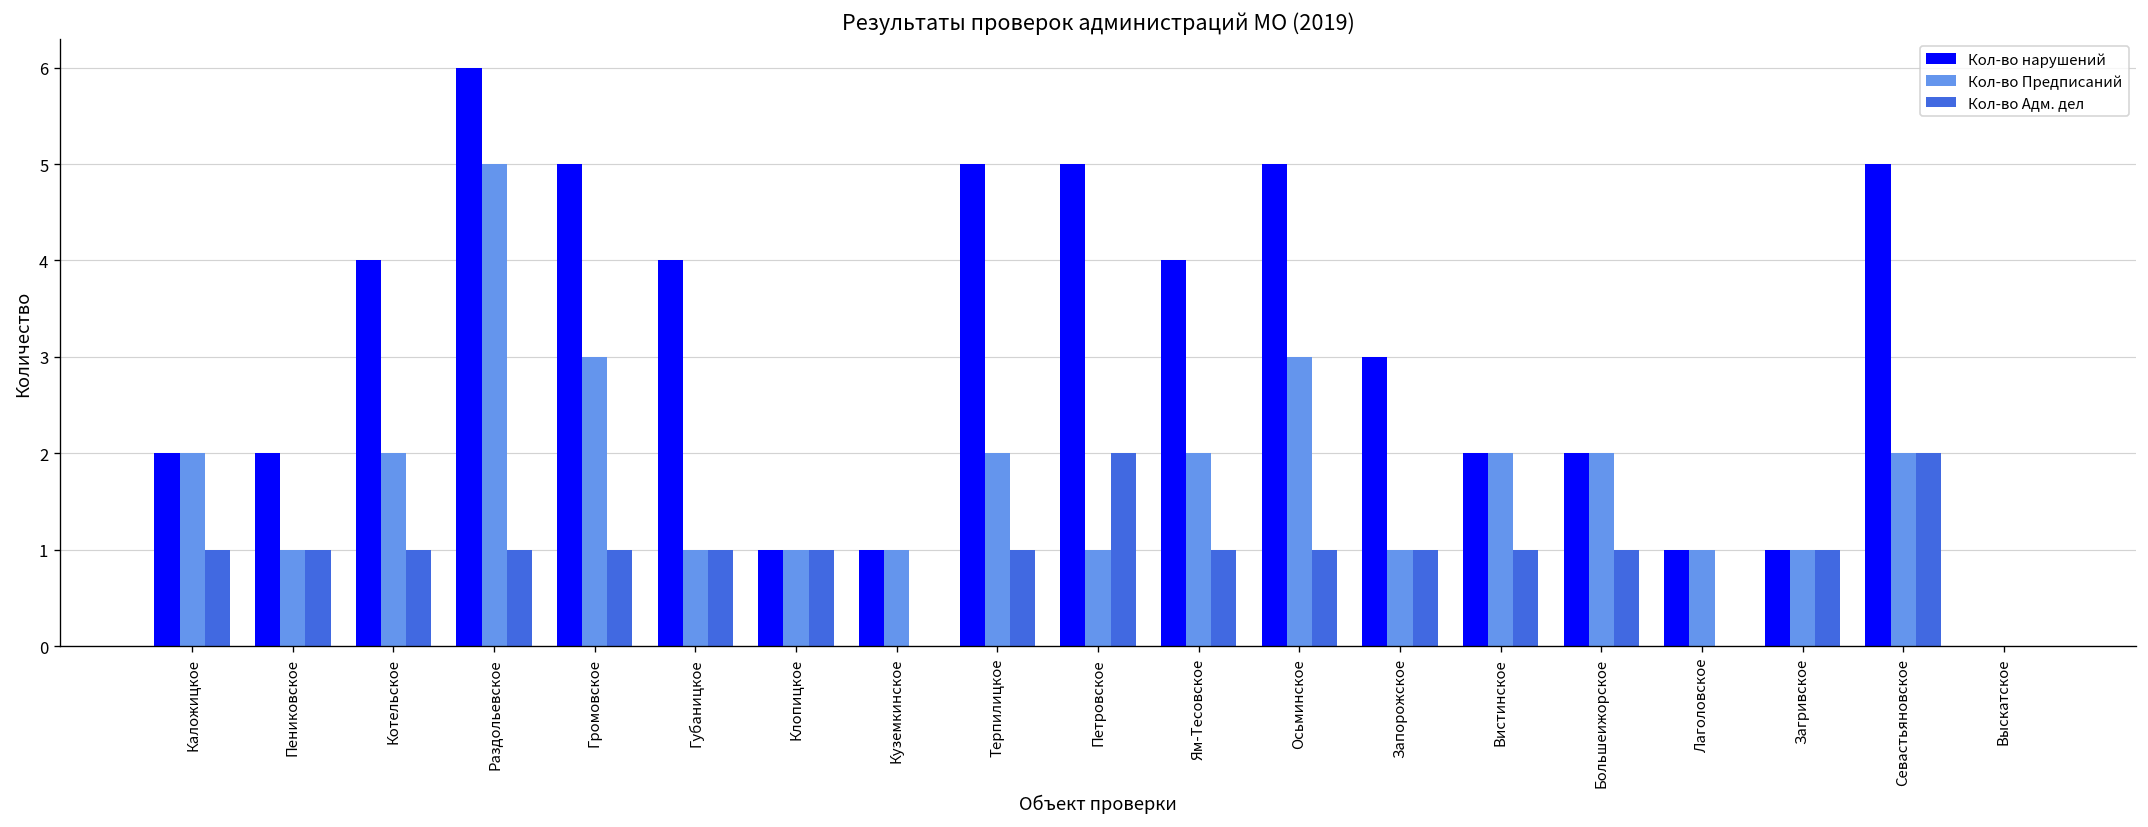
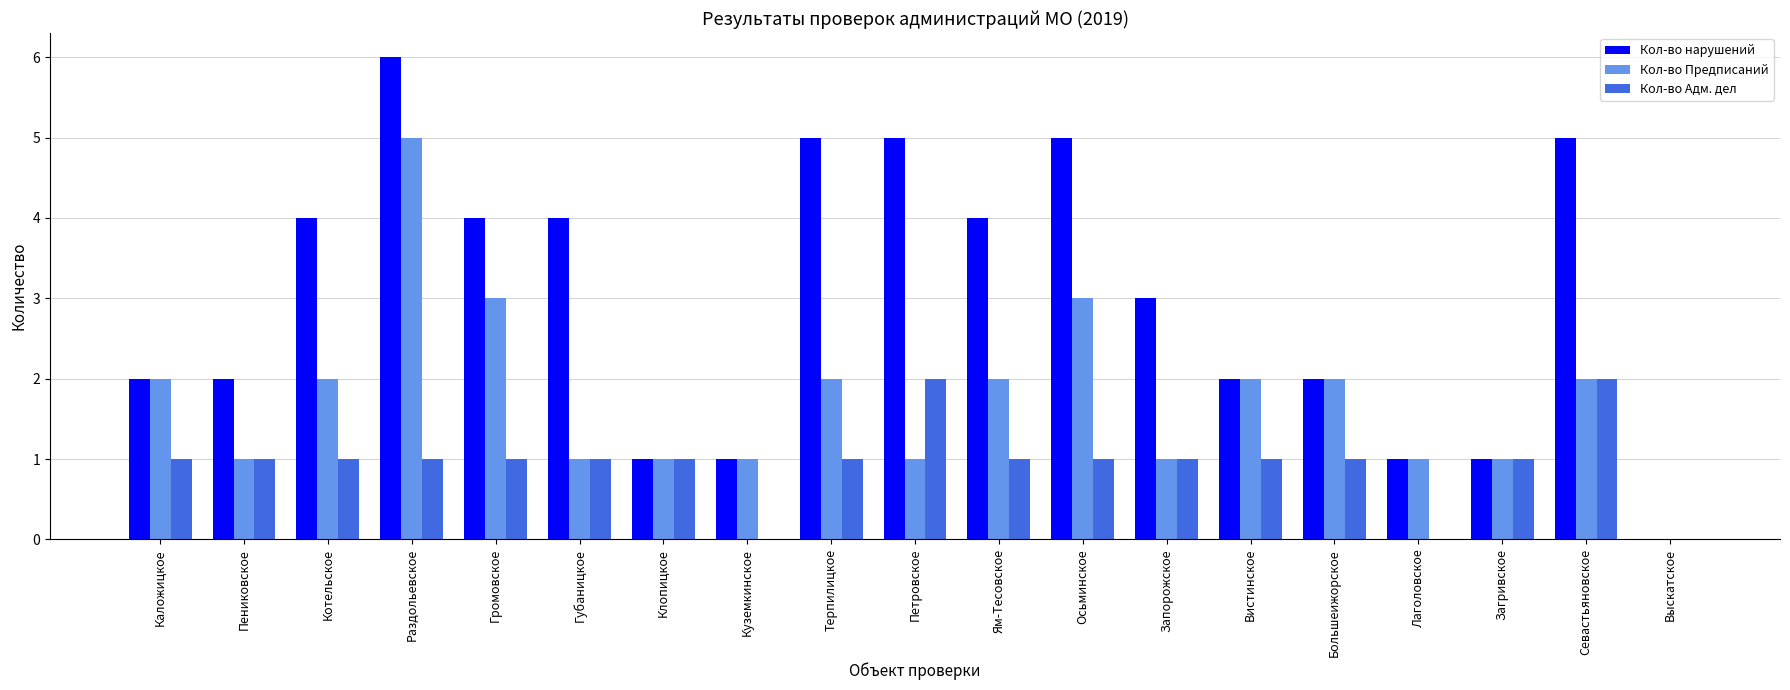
  {
    "Кол-во нарушений": {
      "Каложицкое": 2,
      "Пениковское": 2,
      "Котельское": 4,
      "Раздольевское": 6,
-     "Громовское": 5,
+     "Громовское": 4,
      "Губаницкое": 4,
      "Клопицкое": 1,
      "Куземкинское": 1,
      "Терпилицкое": 5,
      "Петровское": 5,
      "Ям-Тесовское": 4,
      "Осьминское": 5,
      "Запорожское": 3,
      "Вистинское": 2,
      "Большеижорское": 2,
      "Лаголовское": 1,
      "Загривское": 1,
      "Севастьяновское": 5,
      "Выскатское": 0
    }
  }
